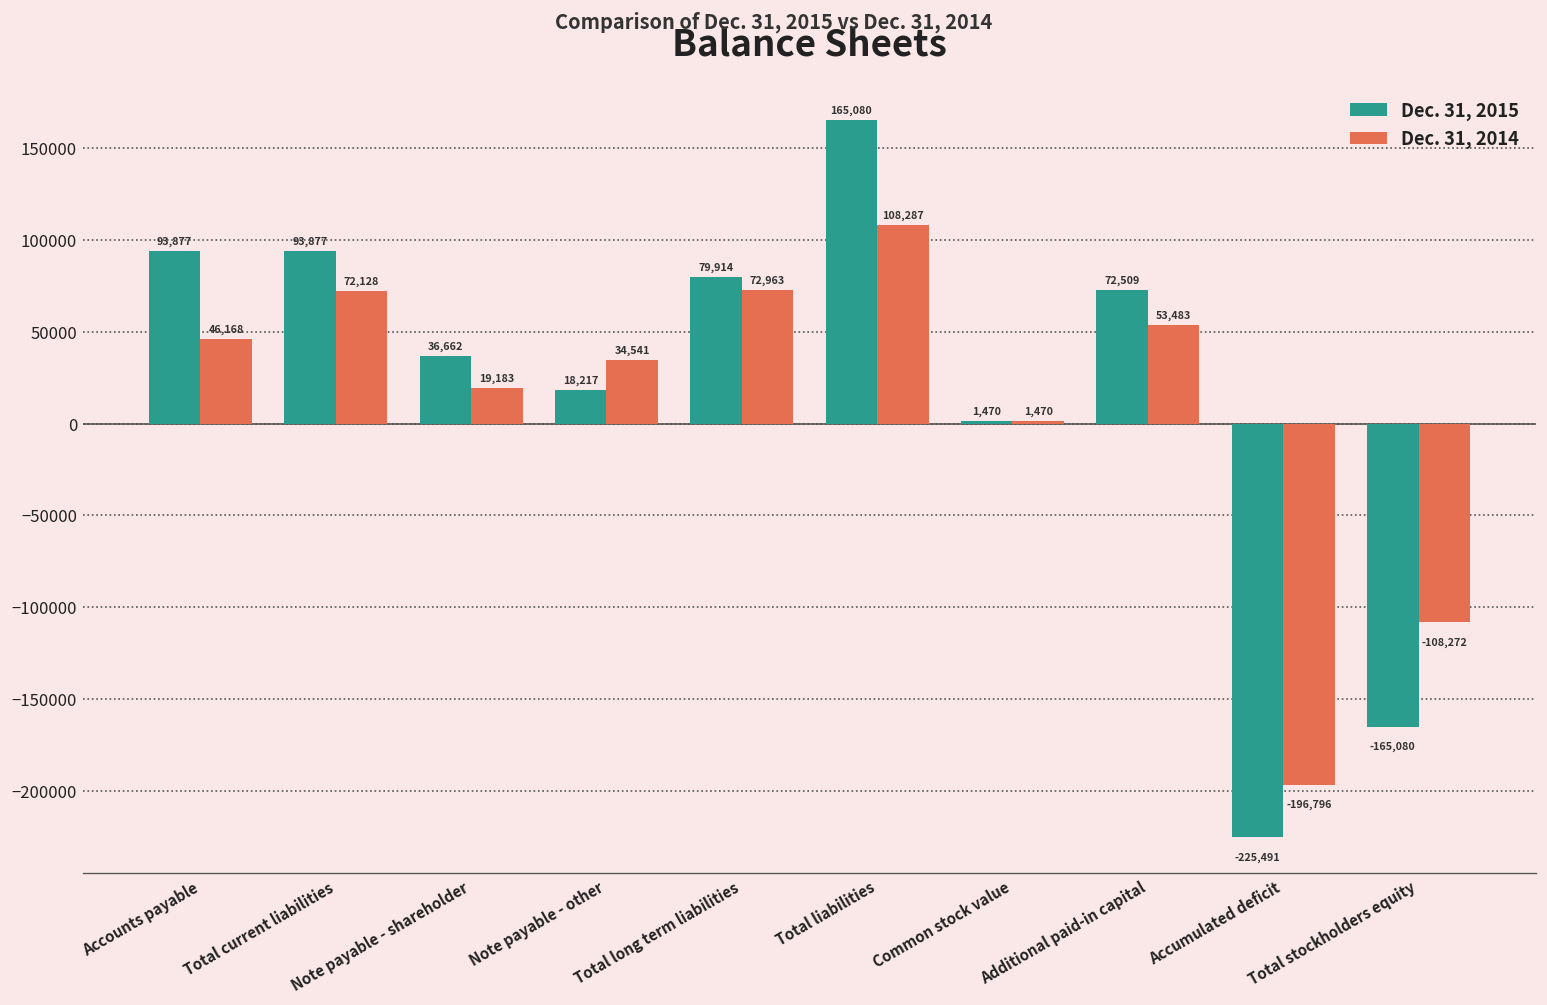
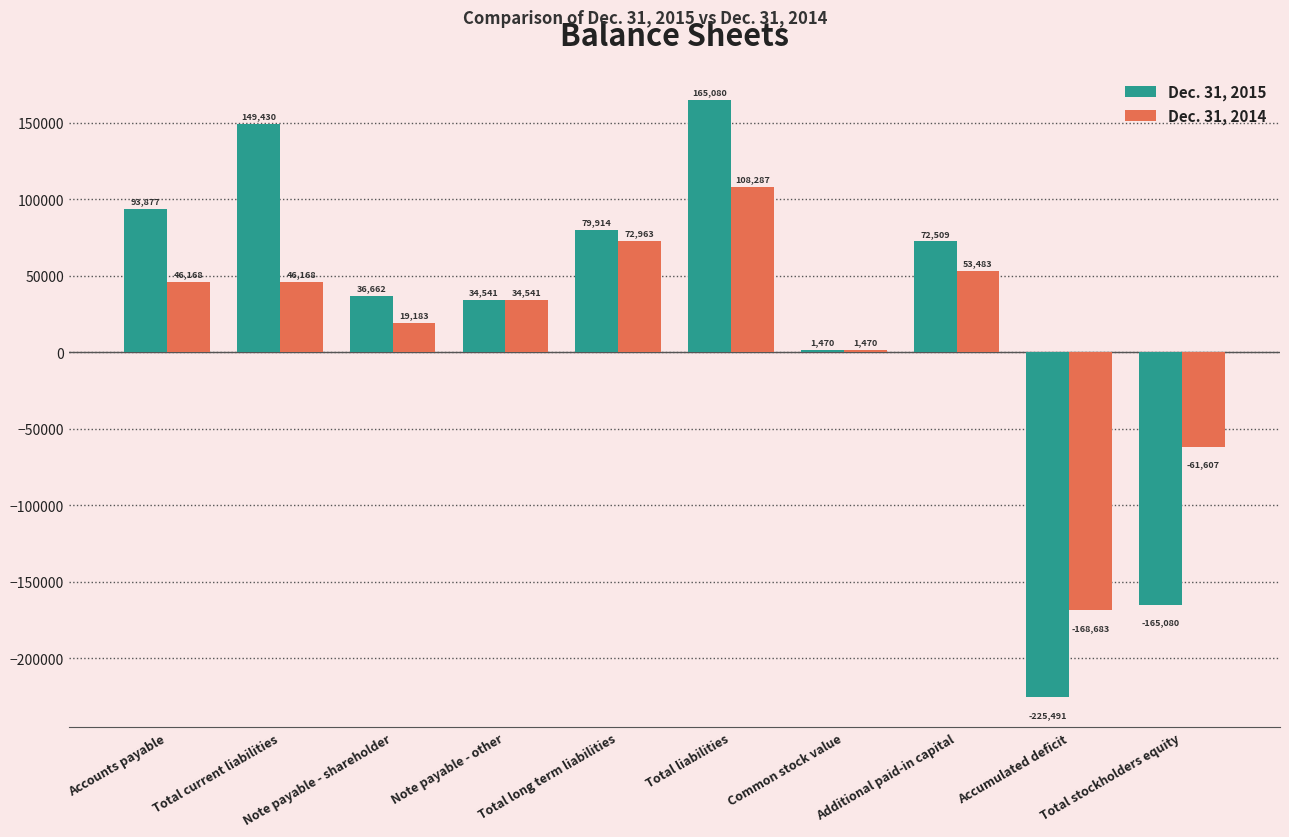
  {
    "Dec. 31, 2015": {
      "Accounts payable": "93,877",
-     "Total current liabilities": "93,877",
+     "Total current liabilities": "149,430",
      "Note payable - shareholder": "36,662",
-     "Note payable - other": "18,217",
+     "Note payable - other": "34,541",
      "Total long term liabilities": "79,914",
      "Total liabilities": "165,080",
      "Common stock value": "1,470",
      "Additional paid-in capital": "72,509",
      "Accumulated deficit": "-225,491",
      "Total stockholders equity": "-165,080"
    },
    "Dec. 31, 2014": {
      "Accounts payable": "46,168",
-     "Total current liabilities": "72,128",
+     "Total current liabilities": "46,168",
      "Note payable - shareholder": "19,183",
      "Note payable - other": "34,541",
      "Total long term liabilities": "72,963",
      "Total liabilities": "108,287",
      "Common stock value": "1,470",
      "Additional paid-in capital": "53,483",
-     "Accumulated deficit": "-196,796",
-     "Total stockholders equity": "-108,272"
+     "Accumulated deficit": "-168,683",
+     "Total stockholders equity": "-61,607"
    }
  }
